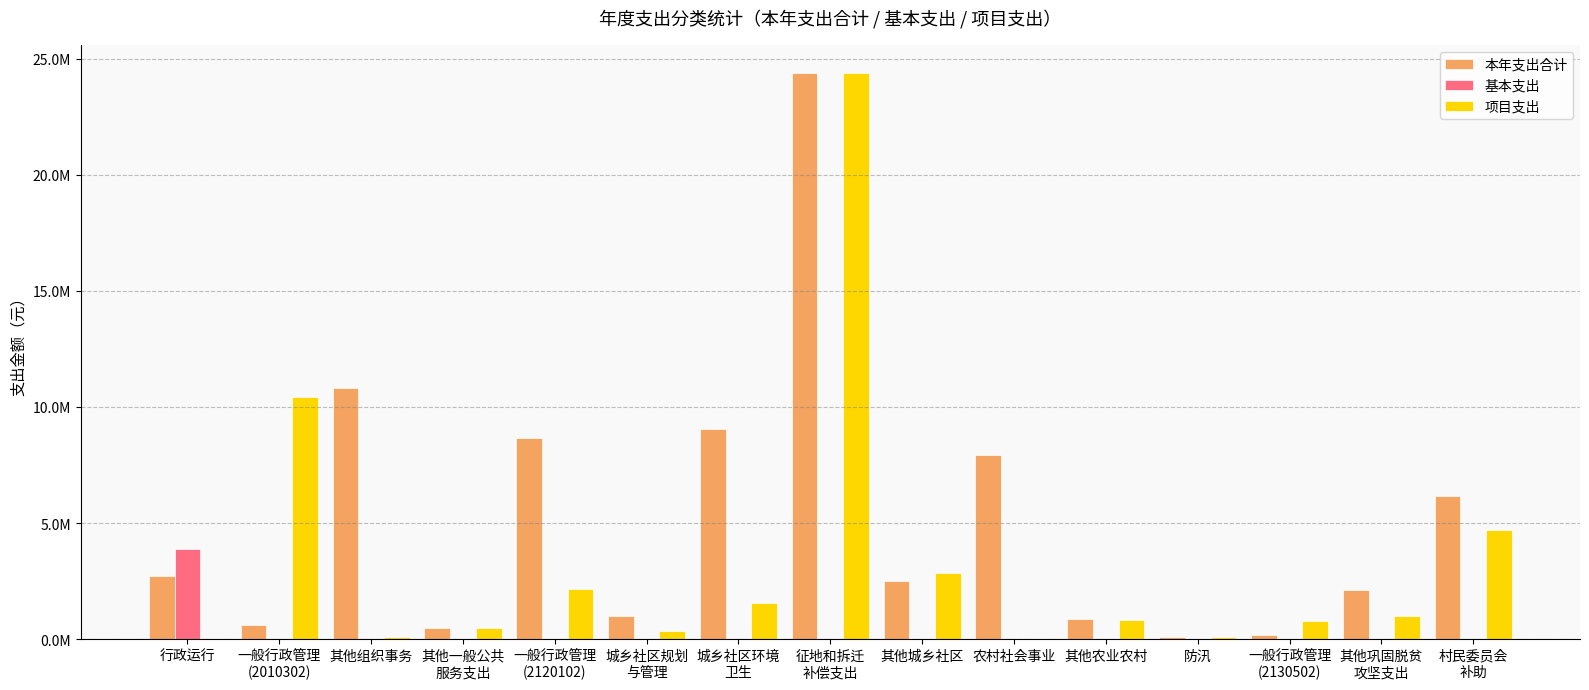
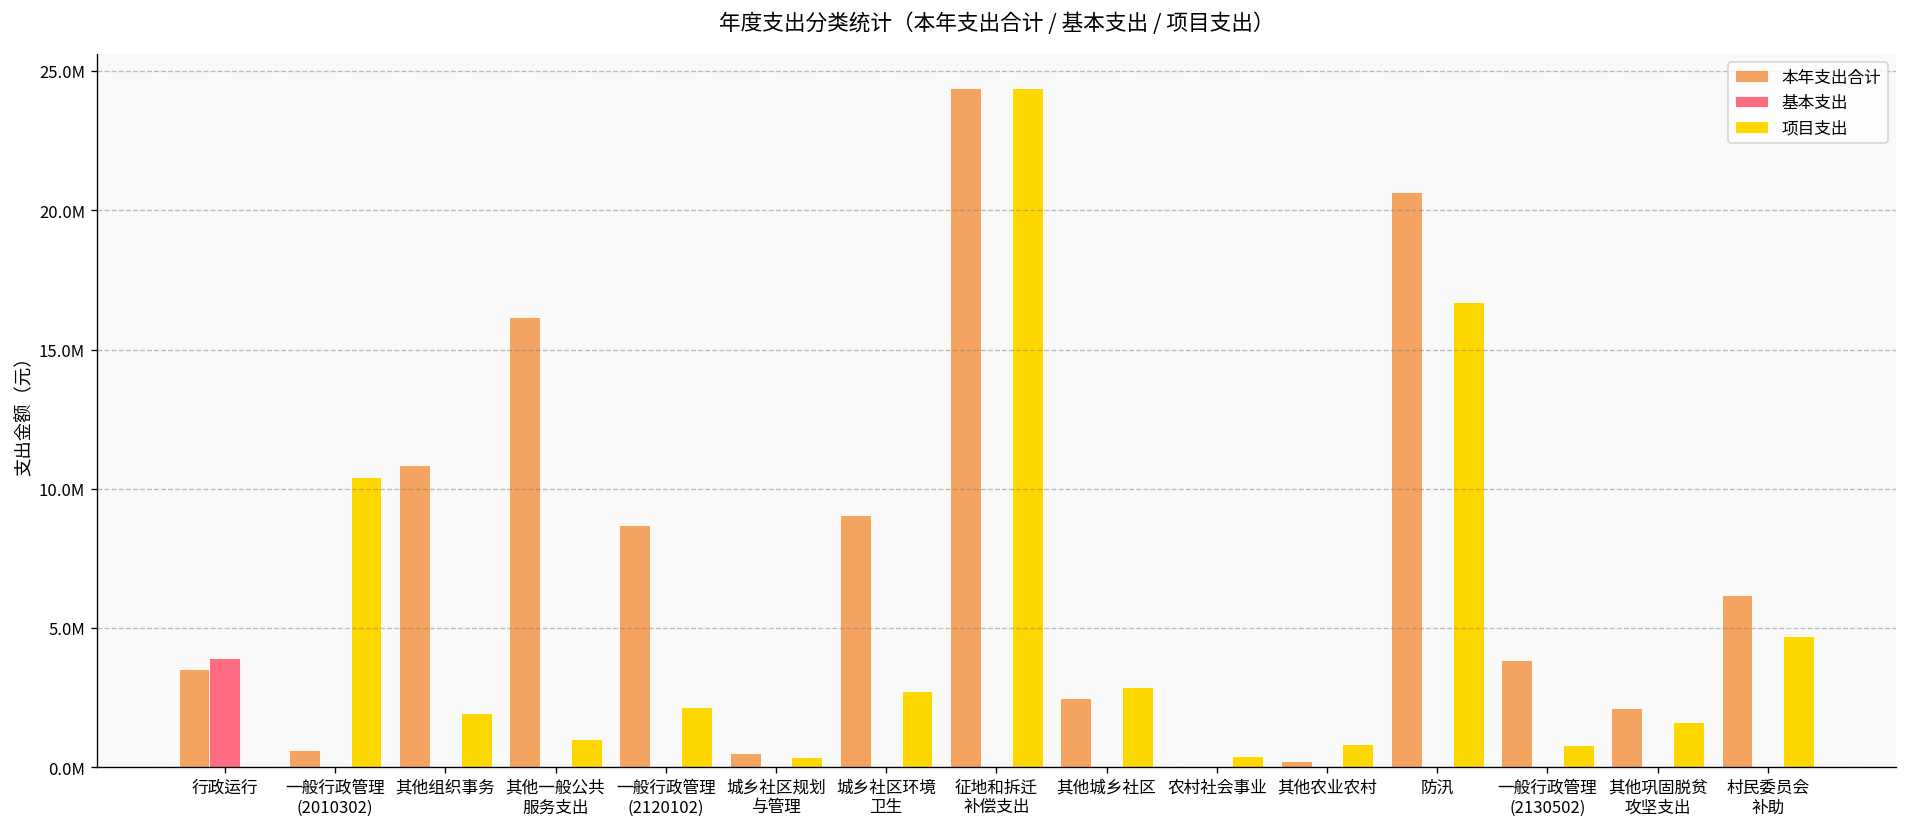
  {
    "本年支出合计": {
-     "行政运行": 2700000,
+     "行政运行": 3500000,
      "一般行政管理 (2010302)": 600000,
      "其他组织事务": 10800000,
-     "其他一般公共 服务支出": 500000,
+     "其他一般公共 服务支出": 16200000,
      "一般行政管理 (2120102)": 8700000,
-     "城乡社区规划 与管理": 1000000,
+     "城乡社区规划 与管理": 500000,
      "城乡社区环境 卫生": 9100000,
      "征地和拆迁 补偿支出": 24400000,
      "其他城乡社区": 2500000,
-     "农村社会事业": 7900000,
-     "其他农业农村": 900000,
-     "防汛": 100000,
-     "一般行政管理 (2130502)": 200000,
+     "农村社会事业": 0,
+     "其他农业农村": 200000,
+     "防汛": 20700000,
+     "一般行政管理 (2130502)": 3900000,
      "其他巩固脱贫 攻坚支出": 2100000,
      "村民委员会 补助": 6200000
    },
    "基本支出": {
      "行政运行": 3900000,
      "一般行政管理 (2010302)": 0,
      "其他组织事务": 0,
      "其他一般公共 服务支出": 0,
      "一般行政管理 (2120102)": 0,
      "城乡社区规划 与管理": 0,
      "城乡社区环境 卫生": 0,
      "征地和拆迁 补偿支出": 0,
      "其他城乡社区": 0,
      "农村社会事业": 0,
      "其他农业农村": 0,
      "防汛": 0,
      "一般行政管理 (2130502)": 0,
      "其他巩固脱贫 攻坚支出": 0,
      "村民委员会 补助": 0
    },
    "项目支出": {
      "行政运行": 0,
      "一般行政管理 (2010302)": 10400000,
-     "其他组织事务": 100000,
-     "其他一般公共 服务支出": 500000,
+     "其他组织事务": 2000000,
+     "其他一般公共 服务支出": 1000000,
      "一般行政管理 (2120102)": 2200000,
      "城乡社区规划 与管理": 400000,
-     "城乡社区环境 卫生": 1600000,
+     "城乡社区环境 卫生": 2800000,
      "征地和拆迁 补偿支出": 24400000,
      "其他城乡社区": 2900000,
-     "农村社会事业": 0,
+     "农村社会事业": 400000,
      "其他农业农村": 800000,
-     "防汛": 100000,
+     "防汛": 16700000,
      "一般行政管理 (2130502)": 800000,
-     "其他巩固脱贫 攻坚支出": 1000000,
+     "其他巩固脱贫 攻坚支出": 1600000,
      "村民委员会 补助": 4700000
    }
  }
